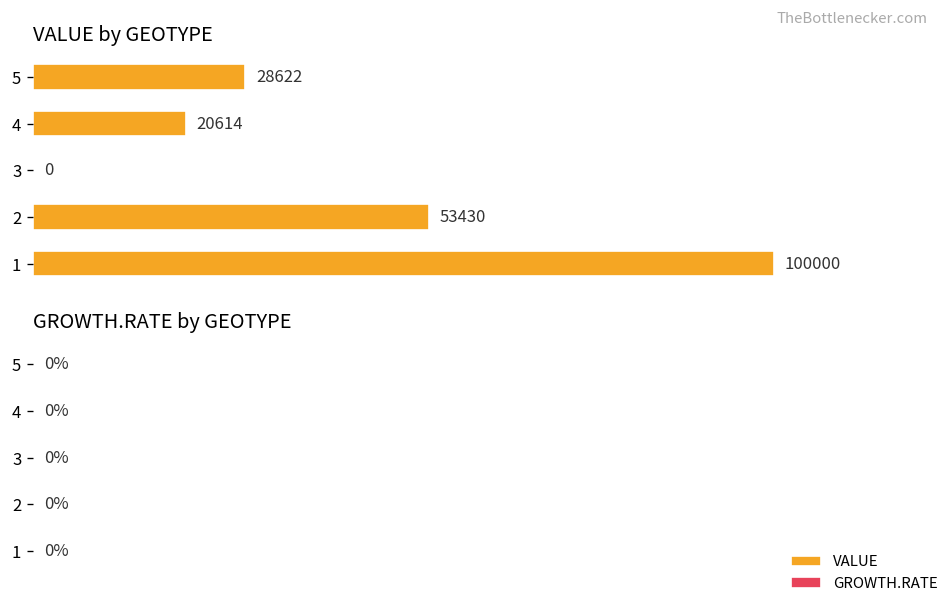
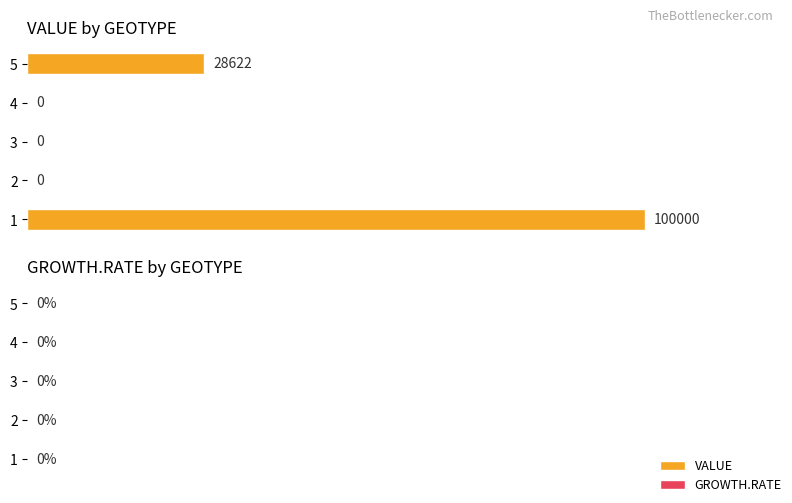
  {
    "VALUE by GEOTYPE": {
      "5": "28622",
-     "4": "20614",
+     "4": "0",
      "3": "0",
-     "2": "53430",
+     "2": "0",
      "1": "100000"
    },
    "GROWTH.RATE by GEOTYPE": {
      "5": "0%",
      "4": "0%",
      "3": "0%",
      "2": "0%",
      "1": "0%"
    }
  }
